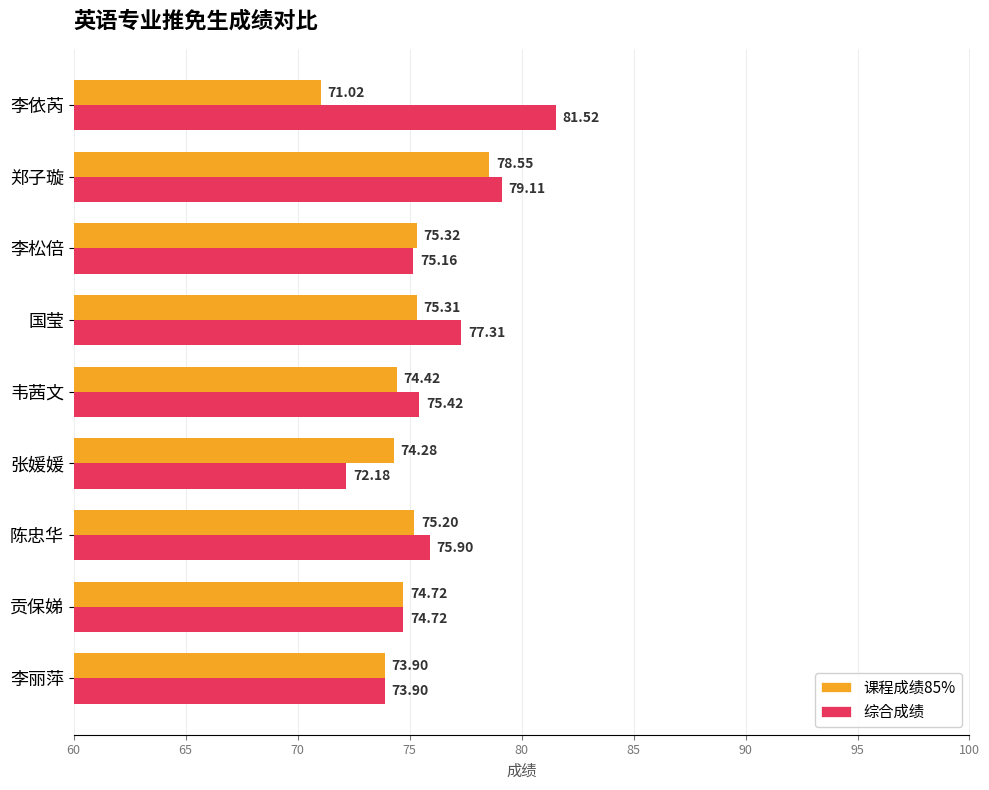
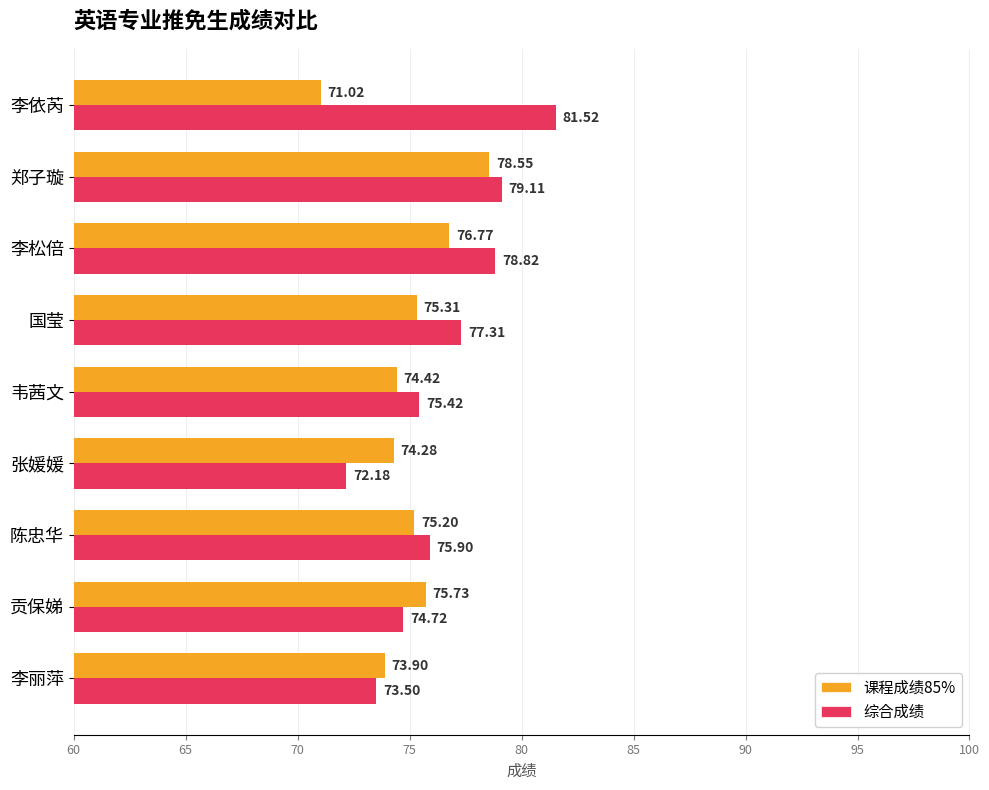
  {
    "课程成绩85%": {
      "李依芮": 71.02,
      "郑子璇": 78.55,
-     "李松倍": 75.32,
+     "李松倍": 76.77,
      "国莹": 75.31,
      "韦茜文": 74.42,
      "张媛媛": 74.28,
      "陈忠华": 75.20,
-     "贡保娣": 74.72,
+     "贡保娣": 75.73,
      "李丽萍": 73.90
    },
    "综合成绩": {
      "李依芮": 81.52,
      "郑子璇": 79.11,
-     "李松倍": 75.16,
+     "李松倍": 78.82,
      "国莹": 77.31,
      "韦茜文": 75.42,
      "张媛媛": 72.18,
      "陈忠华": 75.90,
      "贡保娣": 74.72,
-     "李丽萍": 73.90
+     "李丽萍": 73.50
    }
  }
